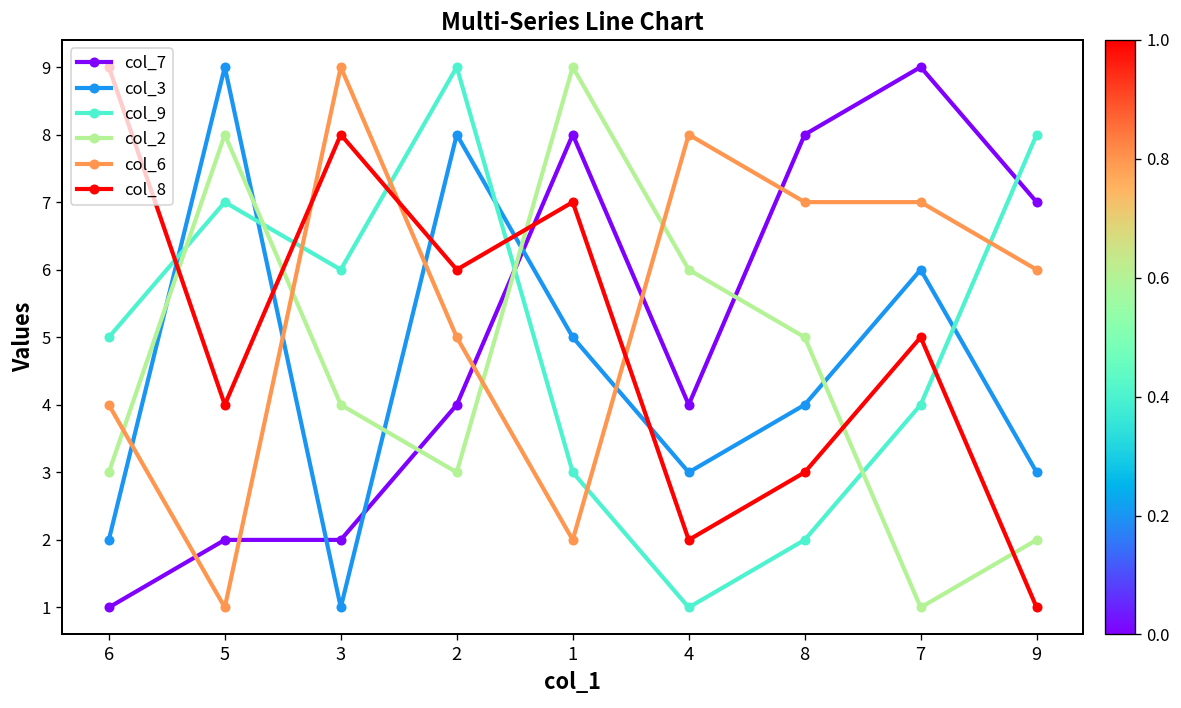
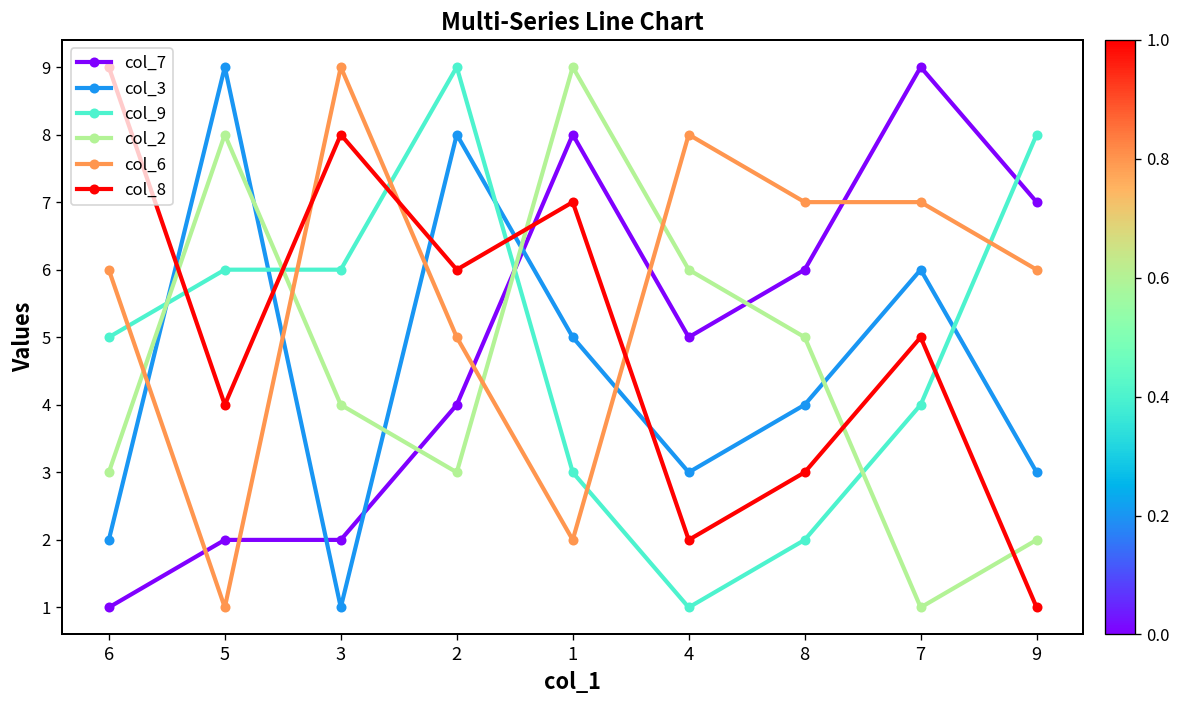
  {
    "col_7": {
      "6": 1,
      "5": 2,
      "3": 2,
      "2": 4,
      "1": 8,
-     "4": 4,
-     "8": 8,
+     "4": 5,
+     "8": 6,
      "7": 9,
      "9": 7
    },
    "col_3": {
      "6": 2,
      "5": 9,
      "3": 1,
      "2": 8,
      "1": 5,
      "4": 3,
      "8": 4,
      "7": 6,
      "9": 3
    },
    "col_9": {
      "6": 5,
-     "5": 7,
+     "5": 6,
      "3": 6,
      "2": 9,
      "1": 3,
      "4": 1,
      "8": 2,
      "7": 4,
      "9": 8
    },
    "col_2": {
      "6": 3,
      "5": 8,
      "3": 4,
      "2": 3,
      "1": 9,
      "4": 6,
      "8": 5,
      "7": 1,
      "9": 2
    },
    "col_6": {
-     "6": 4,
+     "6": 6,
      "5": 1,
      "3": 9,
      "2": 5,
      "1": 2,
      "4": 8,
      "8": 7,
      "7": 7,
      "9": 6
    },
    "col_8": {
      "5": 4,
      "3": 8,
      "2": 6,
      "1": 7,
      "4": 2,
      "8": 3,
      "7": 5,
      "9": 1
    }
  }
